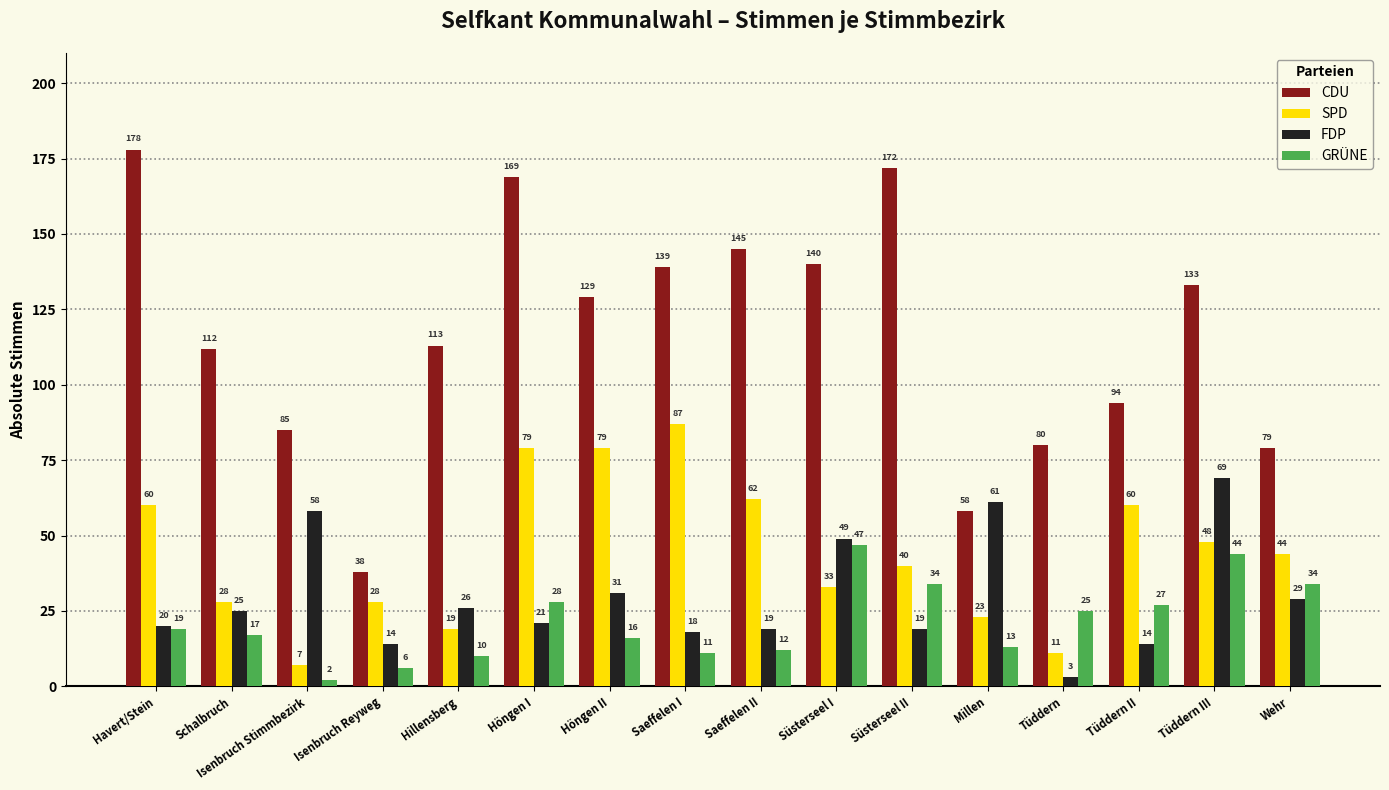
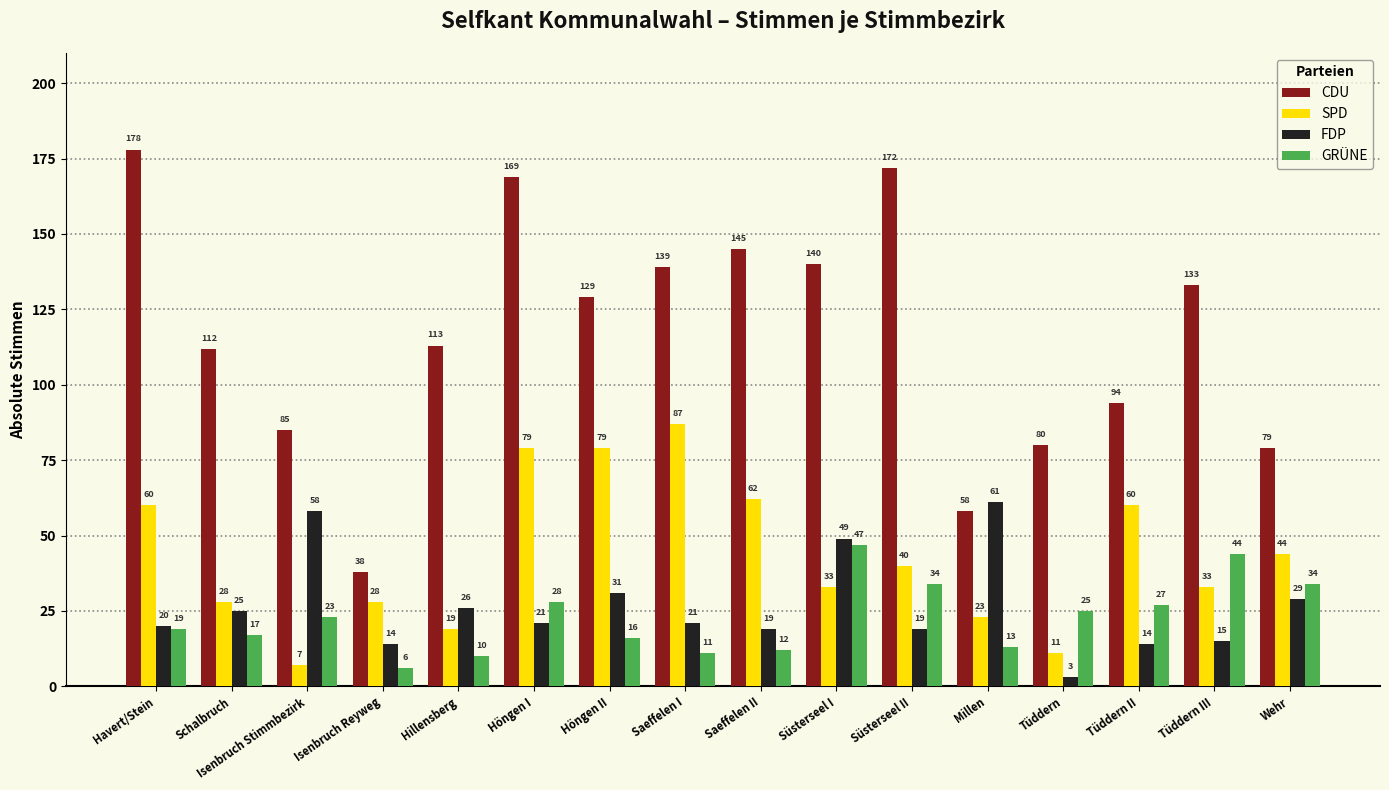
  {
    "CDU": {
      "Havert/Stein": 178,
      "Schalbruch": 112,
      "Isenbruch Stimmbezirk": 85,
      "Isenbruch Reyweg": 38,
      "Hillensberg": 113,
      "Höngen I": 169,
      "Höngen II": 129,
      "Saeffelen I": 139,
      "Saeffelen II": 145,
      "Süsterseel I": 140,
      "Süsterseel II": 172,
      "Millen": 58,
      "Tüddern": 80,
      "Tüddern II": 94,
      "Tüddern III": 133,
      "Wehr": 79
    },
    "SPD": {
      "Havert/Stein": 60,
      "Schalbruch": 28,
      "Isenbruch Stimmbezirk": 7,
      "Isenbruch Reyweg": 28,
      "Hillensberg": 19,
      "Höngen I": 79,
      "Höngen II": 79,
      "Saeffelen I": 87,
      "Saeffelen II": 62,
      "Süsterseel I": 33,
      "Süsterseel II": 40,
      "Millen": 23,
      "Tüddern": 11,
      "Tüddern II": 60,
-     "Tüddern III": 48,
+     "Tüddern III": 33,
      "Wehr": 44
    },
    "FDP": {
      "Havert/Stein": 20,
      "Schalbruch": 25,
      "Isenbruch Stimmbezirk": 58,
      "Isenbruch Reyweg": 14,
      "Hillensberg": 26,
      "Höngen I": 21,
      "Höngen II": 31,
-     "Saeffelen I": 18,
+     "Saeffelen I": 21,
      "Saeffelen II": 19,
      "Süsterseel I": 49,
      "Süsterseel II": 19,
      "Millen": 61,
      "Tüddern": 3,
      "Tüddern II": 14,
-     "Tüddern III": 69,
+     "Tüddern III": 15,
      "Wehr": 29
    },
    "GRÜNE": {
      "Havert/Stein": 19,
      "Schalbruch": 17,
-     "Isenbruch Stimmbezirk": 2,
+     "Isenbruch Stimmbezirk": 23,
      "Isenbruch Reyweg": 6,
      "Hillensberg": 10,
      "Höngen I": 28,
      "Höngen II": 16,
      "Saeffelen I": 11,
      "Saeffelen II": 12,
      "Süsterseel I": 47,
      "Süsterseel II": 34,
      "Millen": 13,
      "Tüddern": 25,
      "Tüddern II": 27,
      "Tüddern III": 44,
      "Wehr": 34
    }
  }
